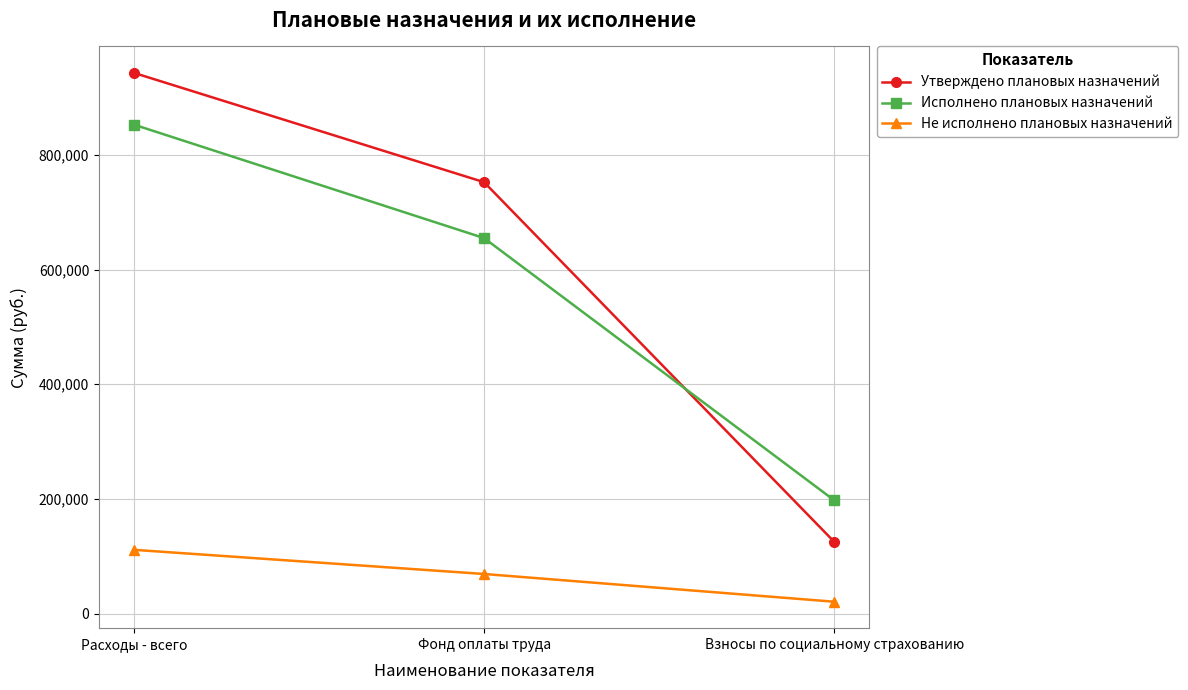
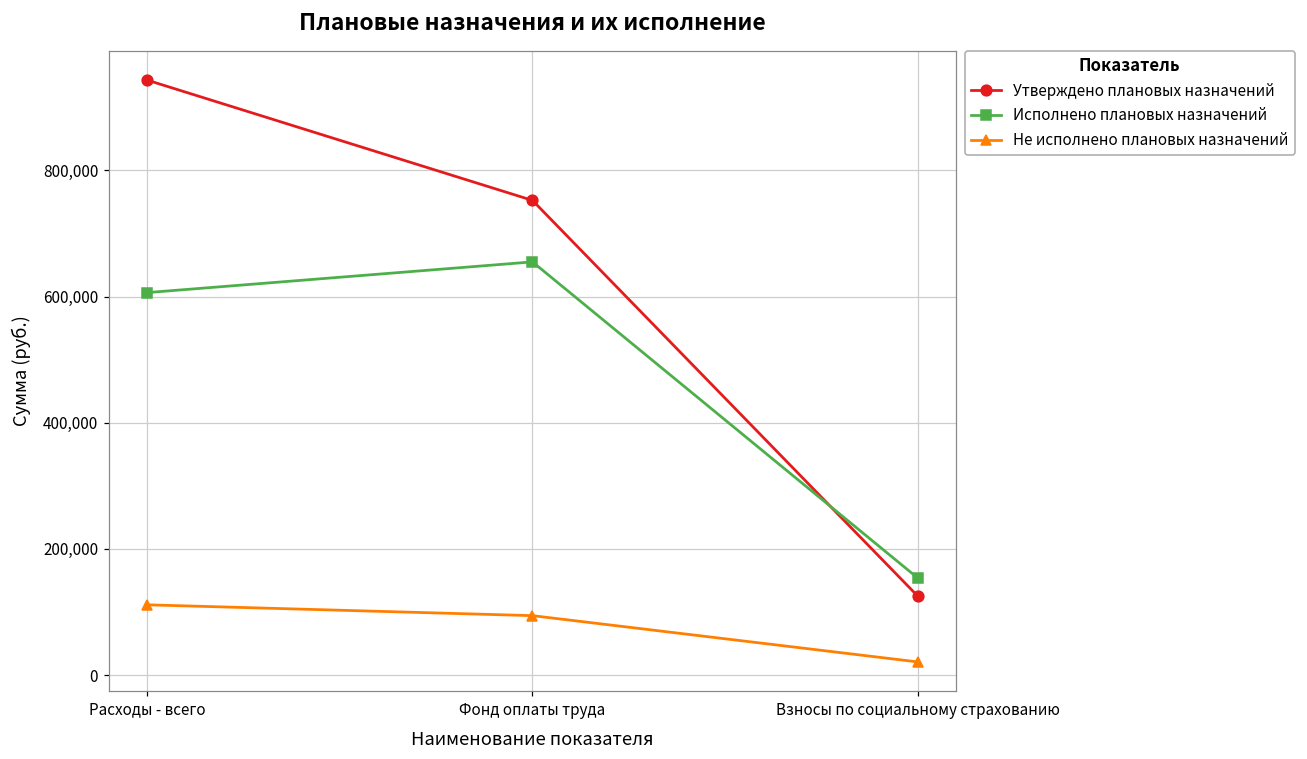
  {
    "Утверждено плановых назначений": {
      "Расходы - всего": "940,000",
      "Фонд оплаты труда": "750,000",
      "Взносы по социальному страхованию": "130,000"
    },
    "Исполнено плановых назначений": {
-     "Расходы - всего": "850,000",
+     "Расходы - всего": "610,000",
      "Фонд оплаты труда": "650,000",
-     "Взносы по социальному страхованию": "200,000"
+     "Взносы по социальному страхованию": "150,000"
    },
    "Не исполнено плановых назначений": {
      "Расходы - всего": "110,000",
-     "Фонд оплаты труда": "70,000",
+     "Фонд оплаты труда": "90,000",
      "Взносы по социальному страхованию": "20,000"
    }
  }
